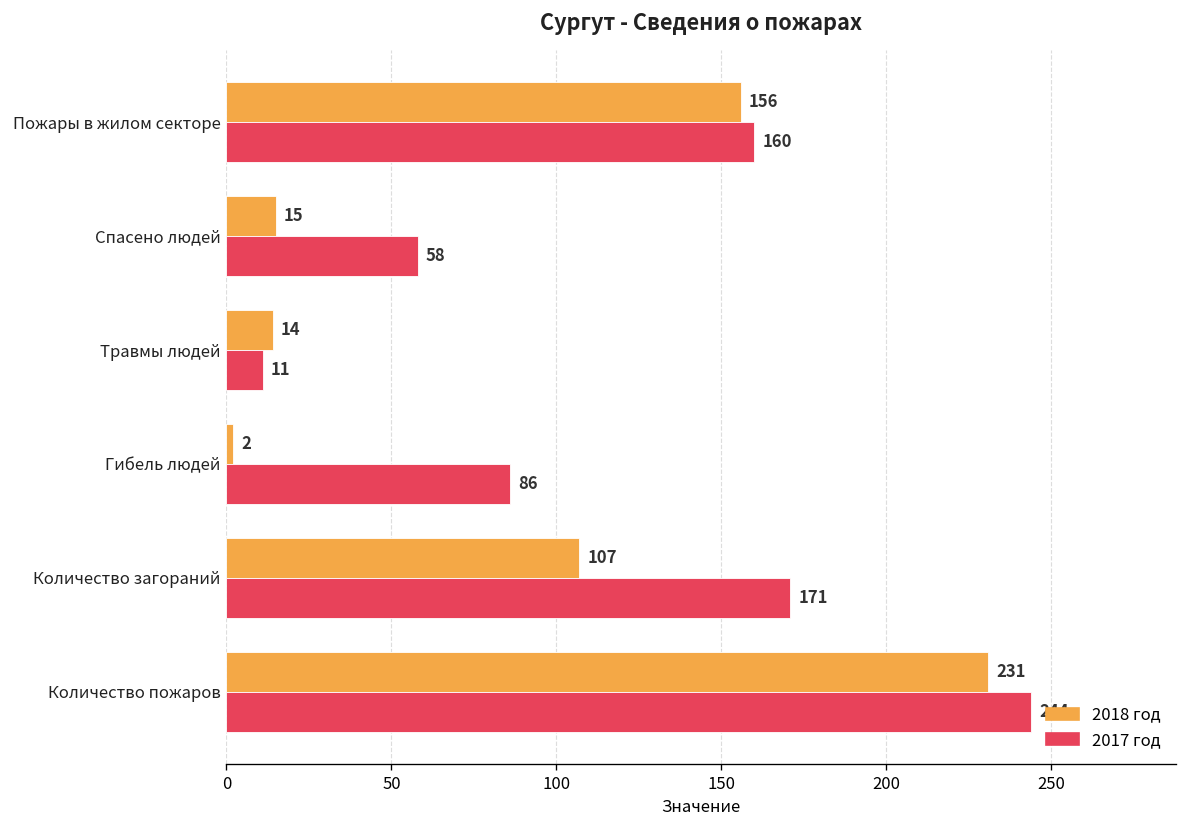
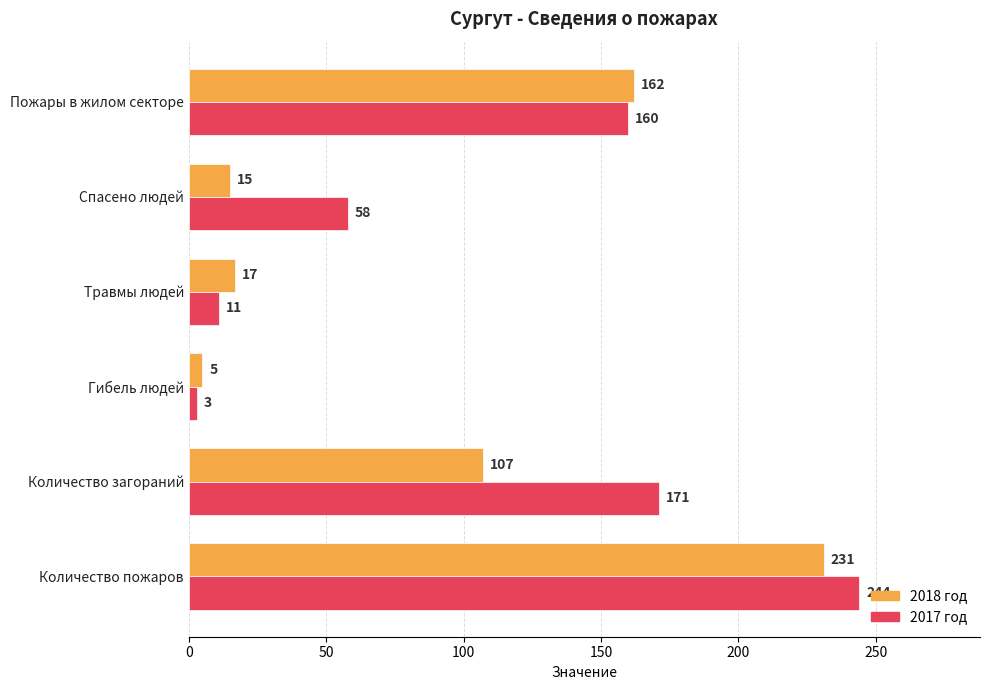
  {
    "2018 год": {
-     "Пожары в жилом секторе": 156,
+     "Пожары в жилом секторе": 162,
      "Спасено людей": 15,
-     "Травмы людей": 14,
-     "Гибель людей": 2,
+     "Травмы людей": 17,
+     "Гибель людей": 5,
      "Количество загораний": 107,
      "Количество пожаров": 231
    },
    "2017 год": {
      "Пожары в жилом секторе": 160,
      "Спасено людей": 58,
      "Травмы людей": 11,
-     "Гибель людей": 86,
+     "Гибель людей": 3,
      "Количество загораний": 171,
      "Количество пожаров": 244
    }
  }
